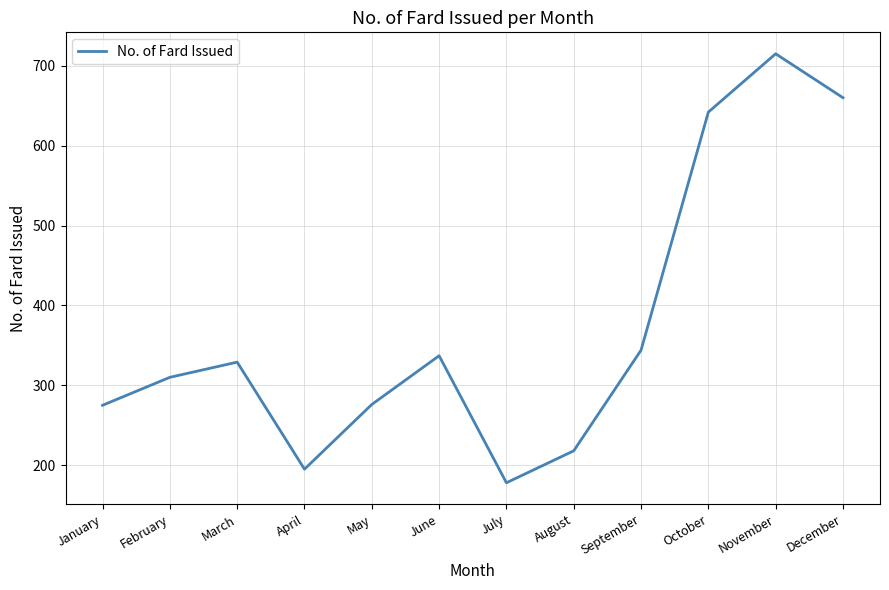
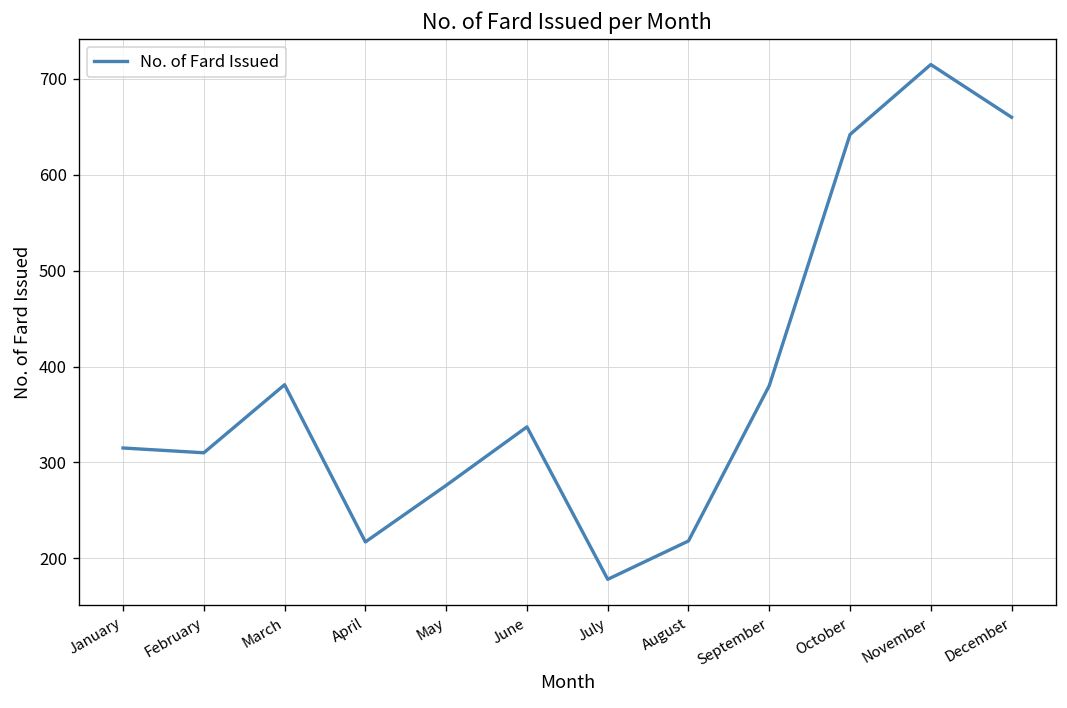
  {
-   "January": 280,
+   "January": 320,
    "February": 310,
-   "March": 330,
-   "April": 200,
+   "March": 380,
+   "April": 220,
    "May": 280,
    "June": 340,
    "July": 180,
    "August": 220,
-   "September": 340,
+   "September": 380,
    "October": 640,
    "November": 720,
    "December": 660
  }
